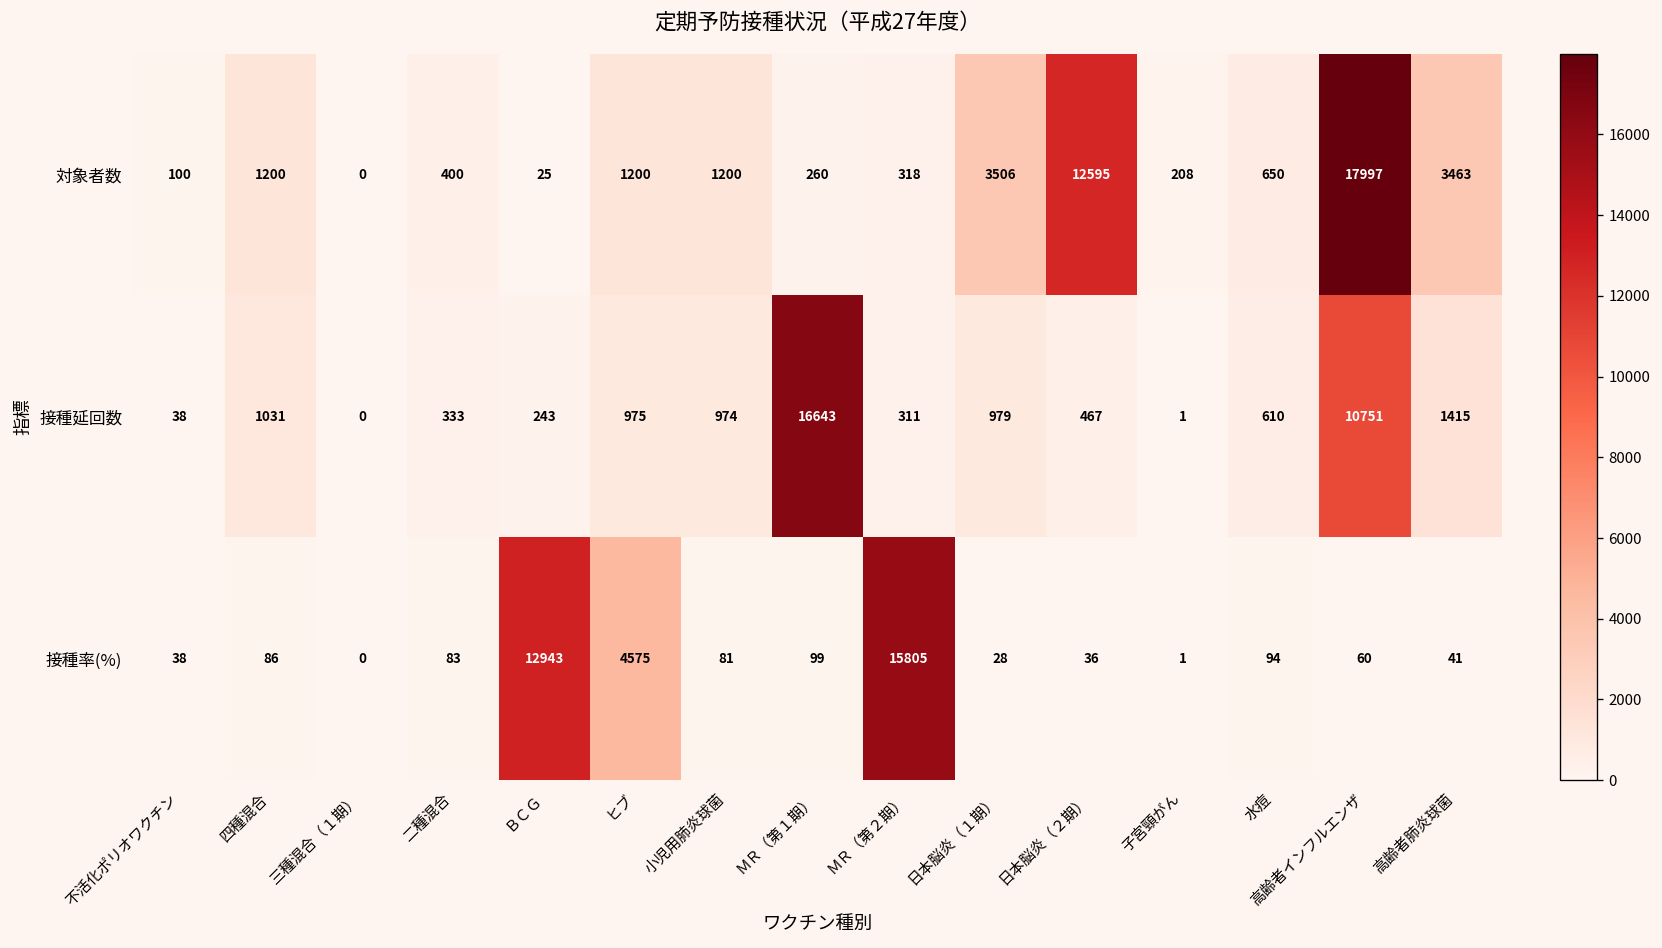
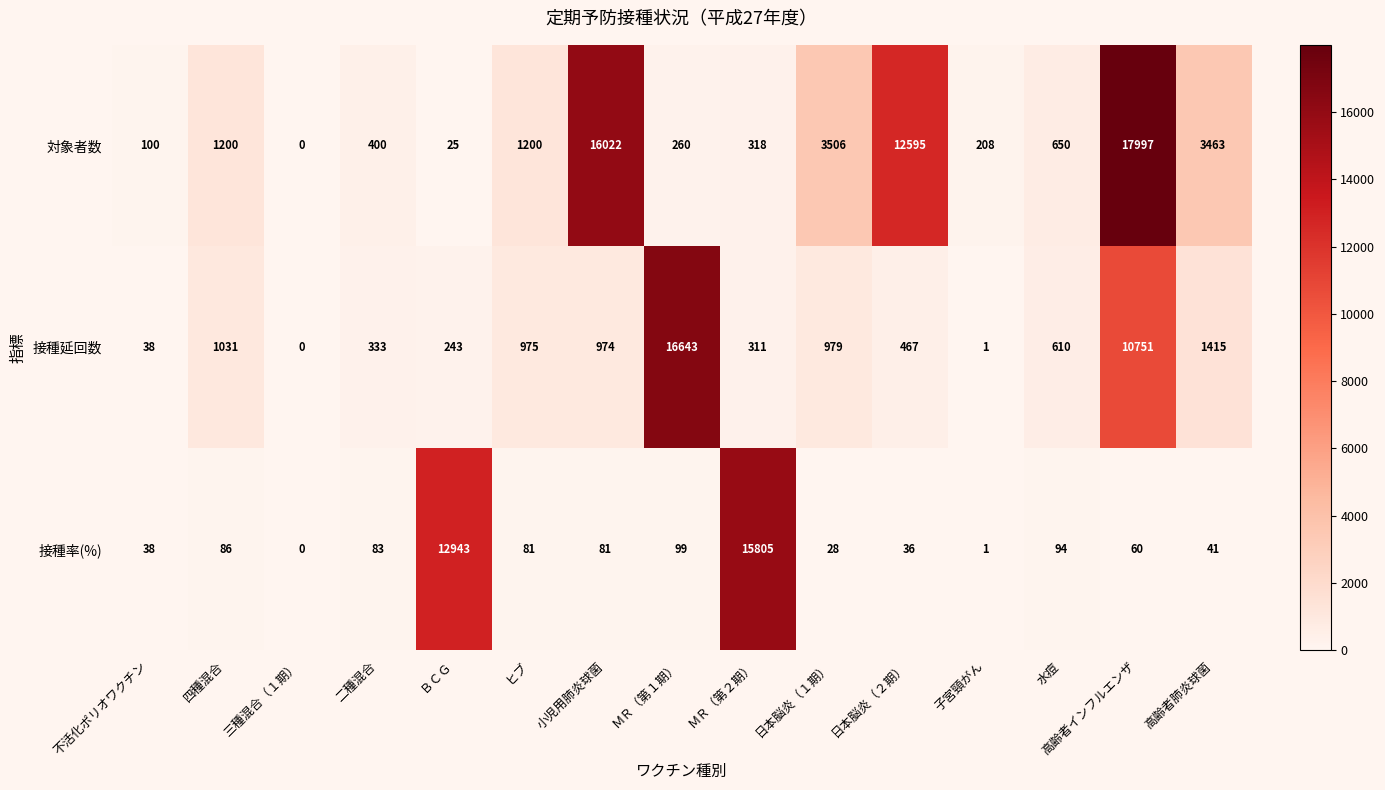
  {
    "対象者数": {
      "不活化ポリオワクチン": 100,
      "四種混合": 1200,
      "三種混合（１期）": 0,
      "二種混合": 400,
      "ＢＣＧ": 25,
      "ヒブ": 1200,
-     "小児用肺炎球菌": 1200,
+     "小児用肺炎球菌": 16022,
      "ＭＲ（第１期）": 260,
      "ＭＲ（第２期）": 318,
      "日本脳炎（１期）": 3506,
      "日本脳炎（２期）": 12595,
      "子宮頸がん": 208,
      "水痘": 650,
      "高齢者インフルエンザ": 17997,
      "高齢者肺炎球菌": 3463
    },
    "接種延回数": {
      "不活化ポリオワクチン": 38,
      "四種混合": 1031,
      "三種混合（１期）": 0,
      "二種混合": 333,
      "ＢＣＧ": 243,
      "ヒブ": 975,
      "小児用肺炎球菌": 974,
      "ＭＲ（第１期）": 16643,
      "ＭＲ（第２期）": 311,
      "日本脳炎（１期）": 979,
      "日本脳炎（２期）": 467,
      "子宮頸がん": 1,
      "水痘": 610,
      "高齢者インフルエンザ": 10751,
      "高齢者肺炎球菌": 1415
    },
    "接種率(%)": {
      "不活化ポリオワクチン": 38,
      "四種混合": 86,
      "三種混合（１期）": 0,
      "二種混合": 83,
      "ＢＣＧ": 12943,
-     "ヒブ": 4575,
+     "ヒブ": 81,
      "小児用肺炎球菌": 81,
      "ＭＲ（第１期）": 99,
      "ＭＲ（第２期）": 15805,
      "日本脳炎（１期）": 28,
      "日本脳炎（２期）": 36,
      "子宮頸がん": 1,
      "水痘": 94,
      "高齢者インフルエンザ": 60,
      "高齢者肺炎球菌": 41
    }
  }
